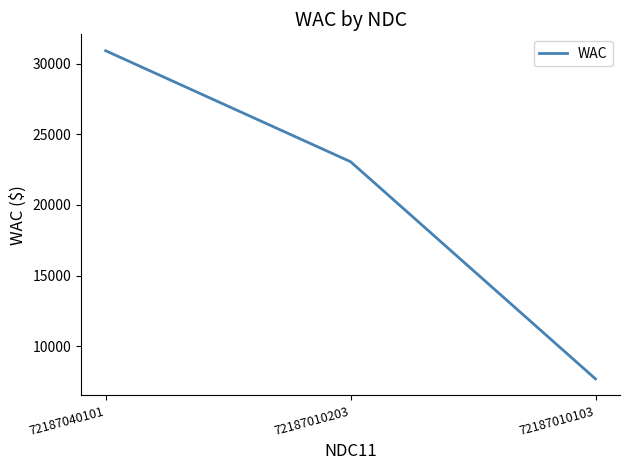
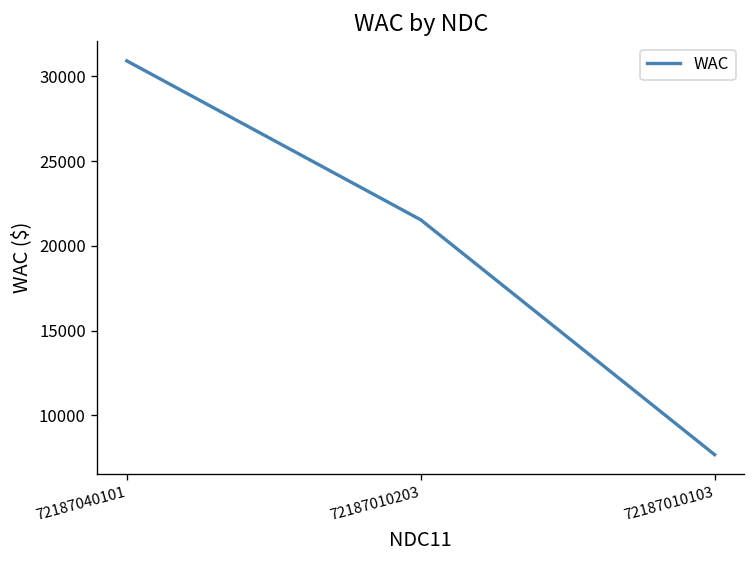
  {
    "72187040101": 30900,
-   "72187010203": 23100,
+   "72187010203": 21500,
    "72187010103": 7700
  }
